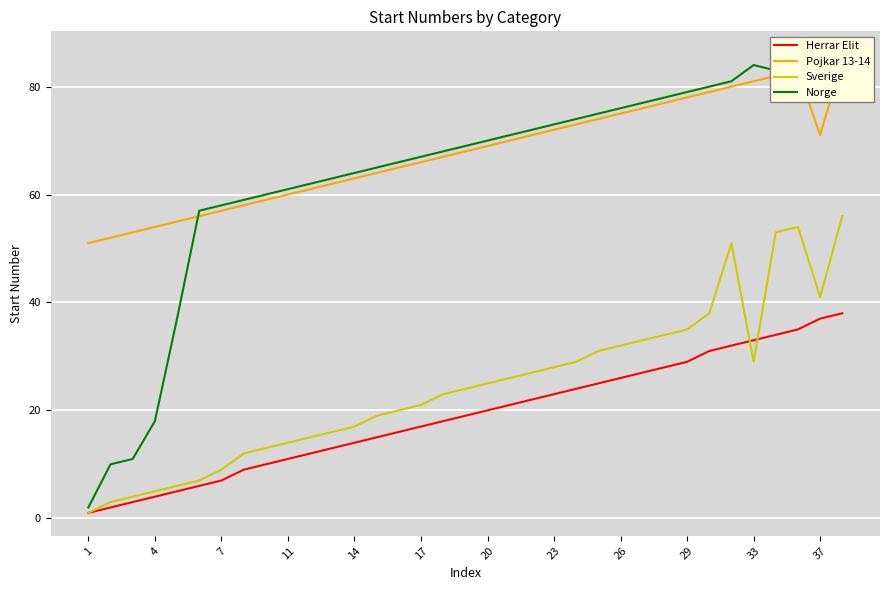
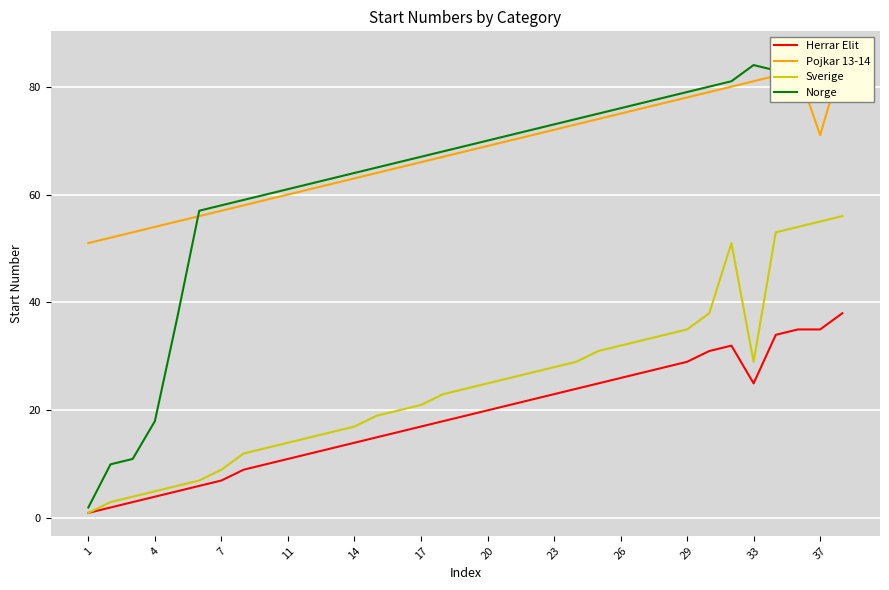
  {
    "Herrar Elit": {
-     "33": 33,
-     "37": 37
+     "33": 25,
+     "37": 35
    },
    "Pojkar 13-14": {
      "33": 81,
      "37": 71
    },
    "Sverige": {
      "33": 29,
-     "37": 41
+     "37": 55
    },
    "Norge": {
      "33": 84
    }
  }
